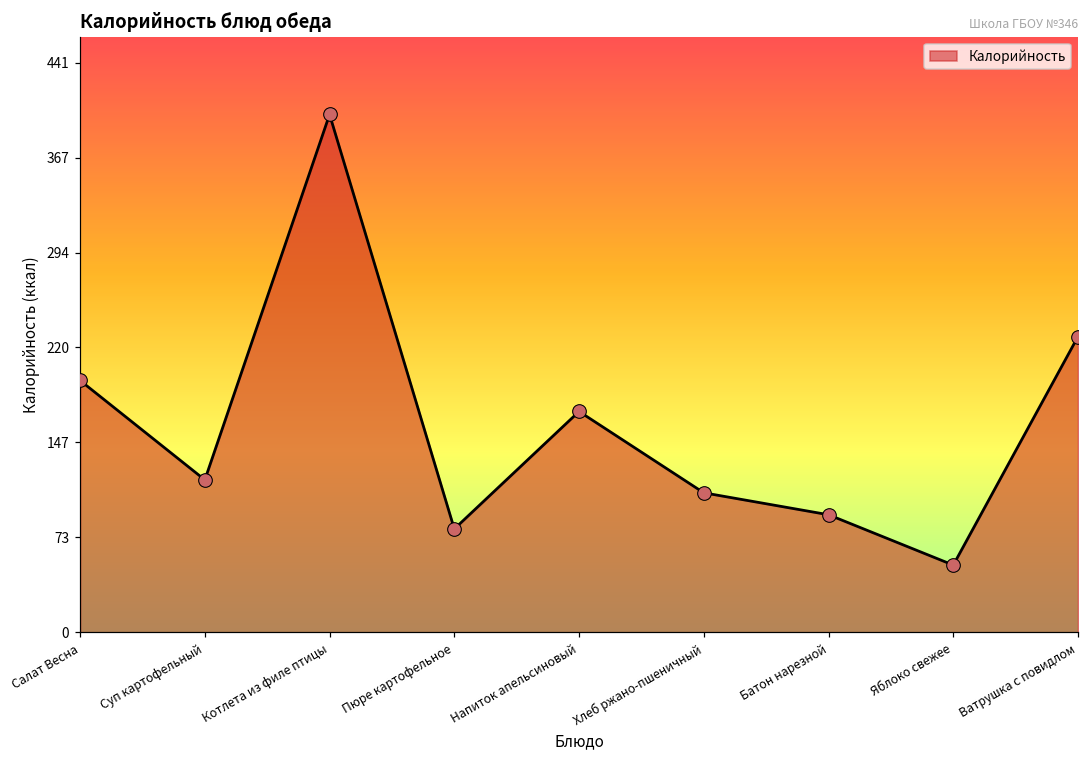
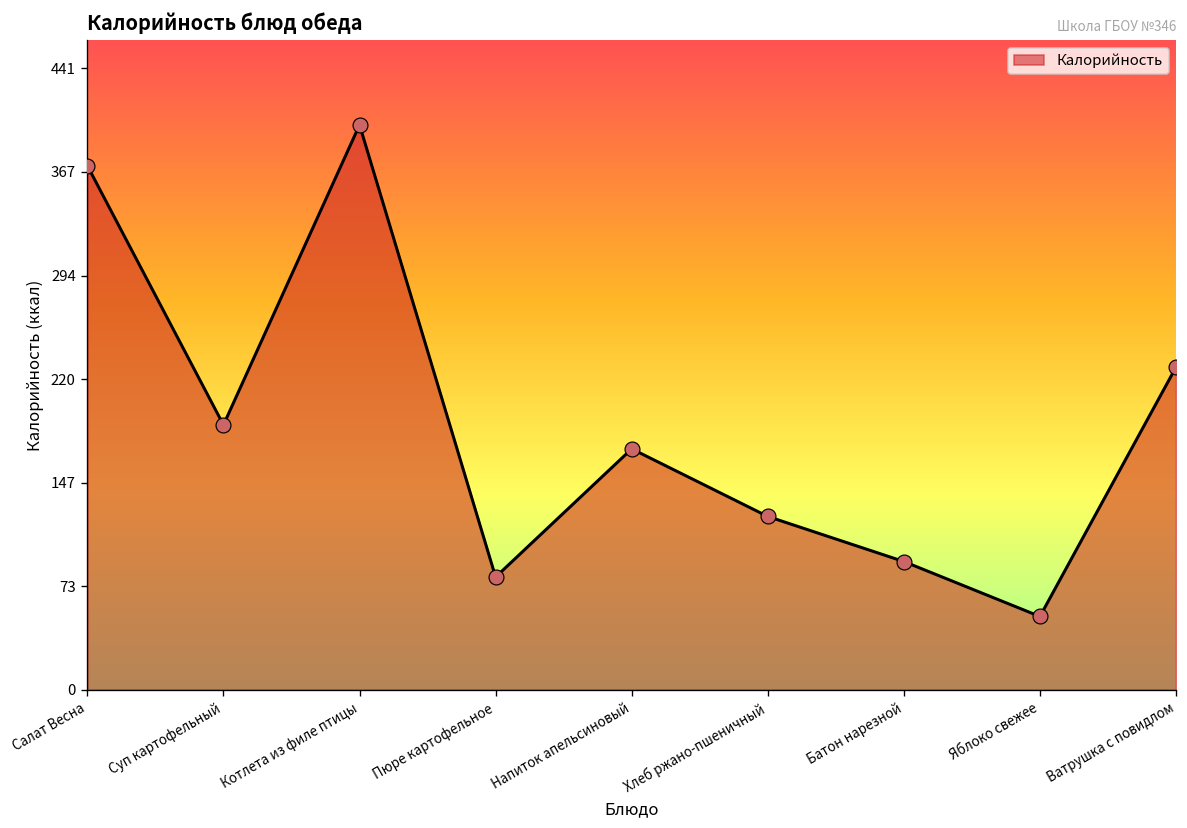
  {
-   "Салат Весна": 195,
-   "Суп картофельный": 118,
+   "Салат Весна": 372,
+   "Суп картофельный": 188,
    "Котлета из филе птицы": 401,
    "Пюре картофельное": 80,
    "Напиток апельсиновый": 171,
-   "Хлеб ржано-пшеничный": 108,
+   "Хлеб ржано-пшеничный": 123,
    "Батон нарезной": 91,
    "Яблоко свежее": 52,
    "Ватрушка с повидлом": 229
  }
